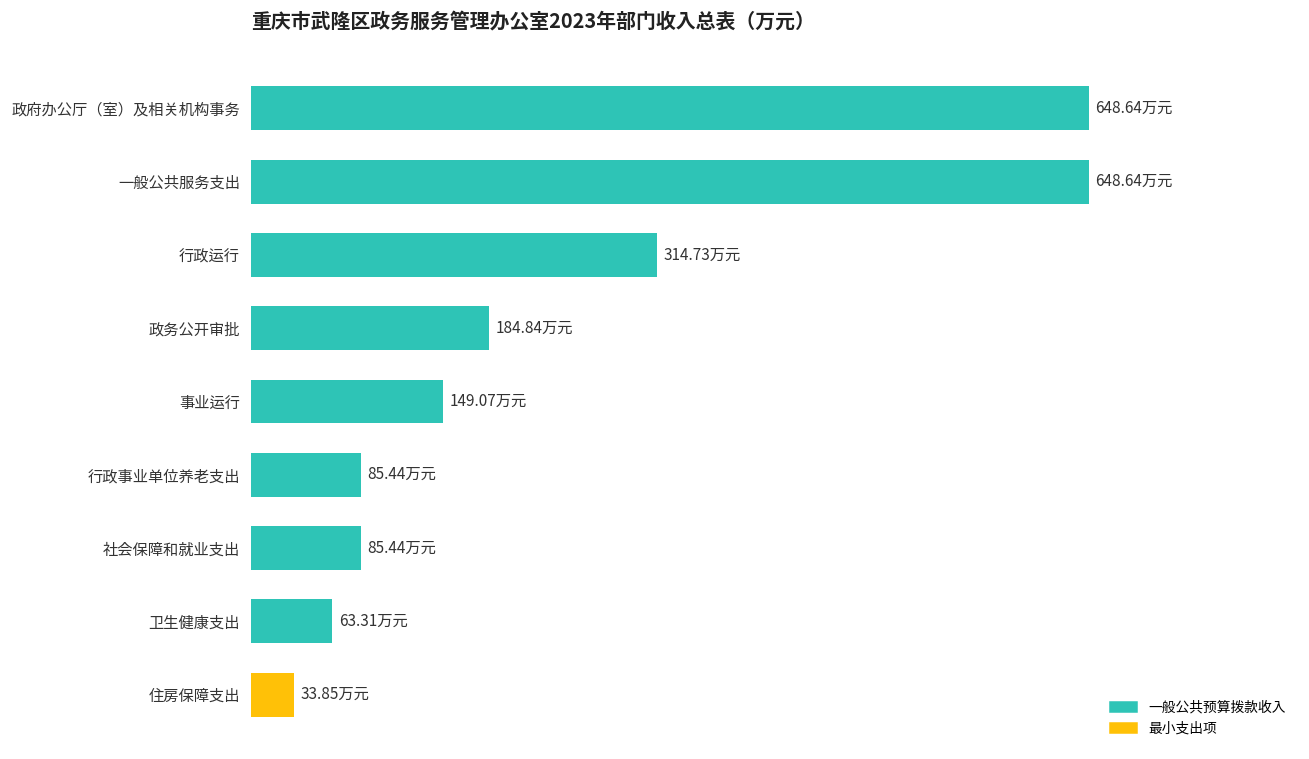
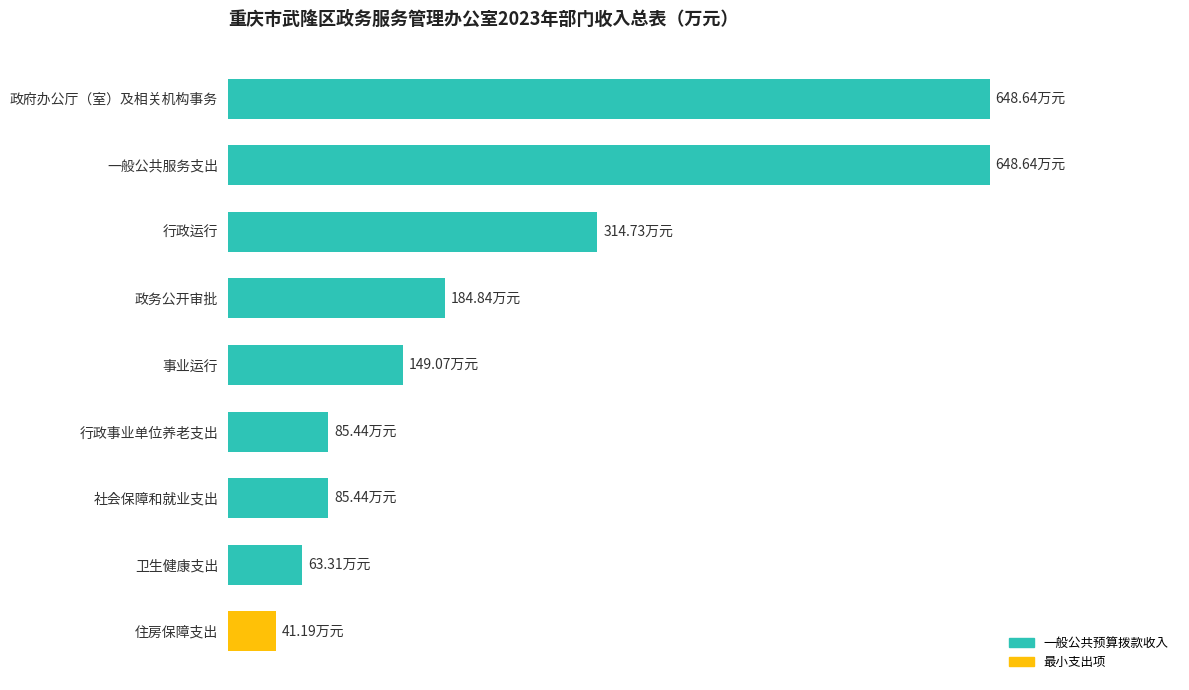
  {
    "政府办公厅（室）及相关机构事务": 648.64,
    "一般公共服务支出": 648.64,
    "行政运行": 314.73,
    "政务公开审批": 184.84,
    "事业运行": 149.07,
    "行政事业单位养老支出": 85.44,
    "社会保障和就业支出": 85.44,
    "卫生健康支出": 63.31,
-   "住房保障支出": 33.85
+   "住房保障支出": 41.19
  }
